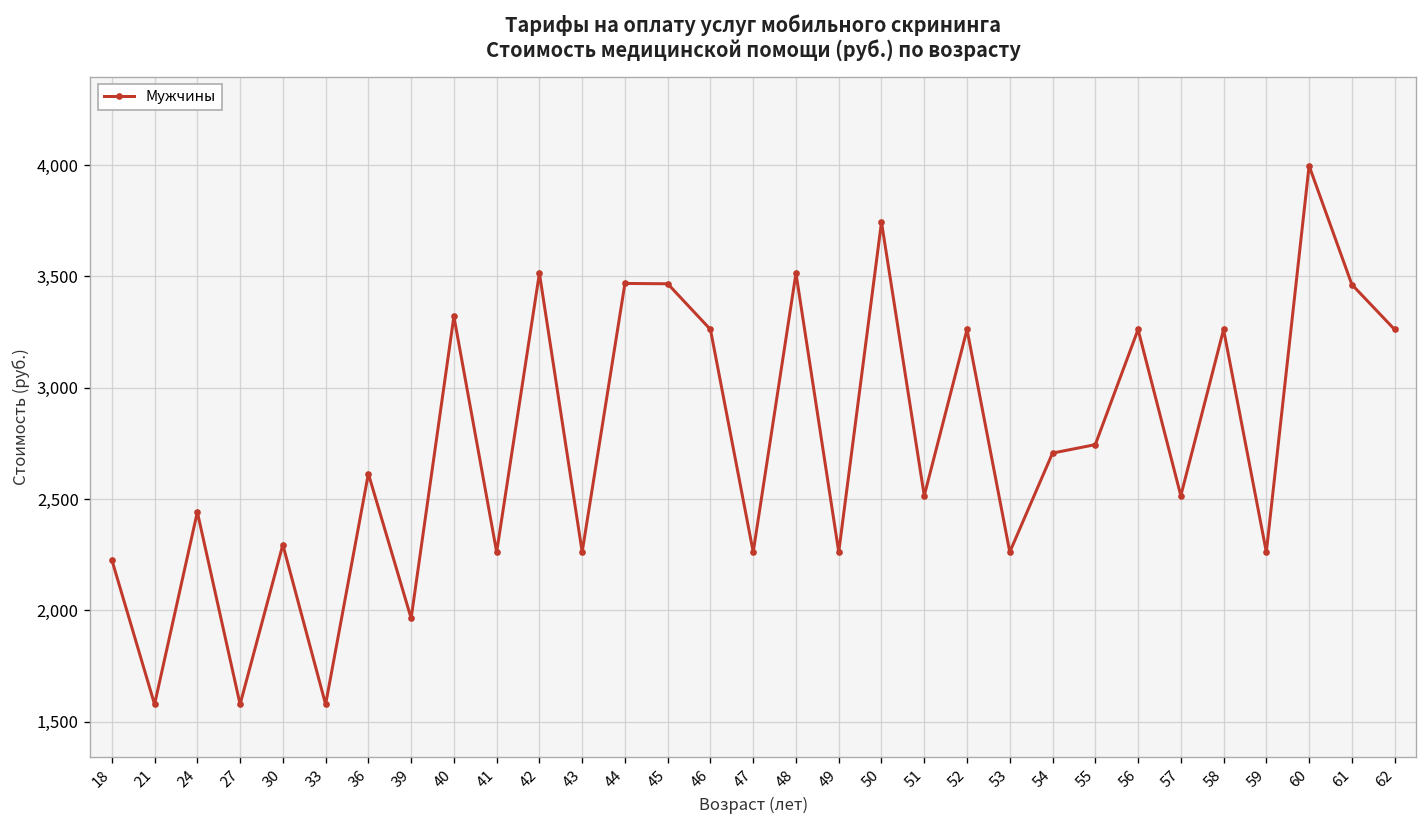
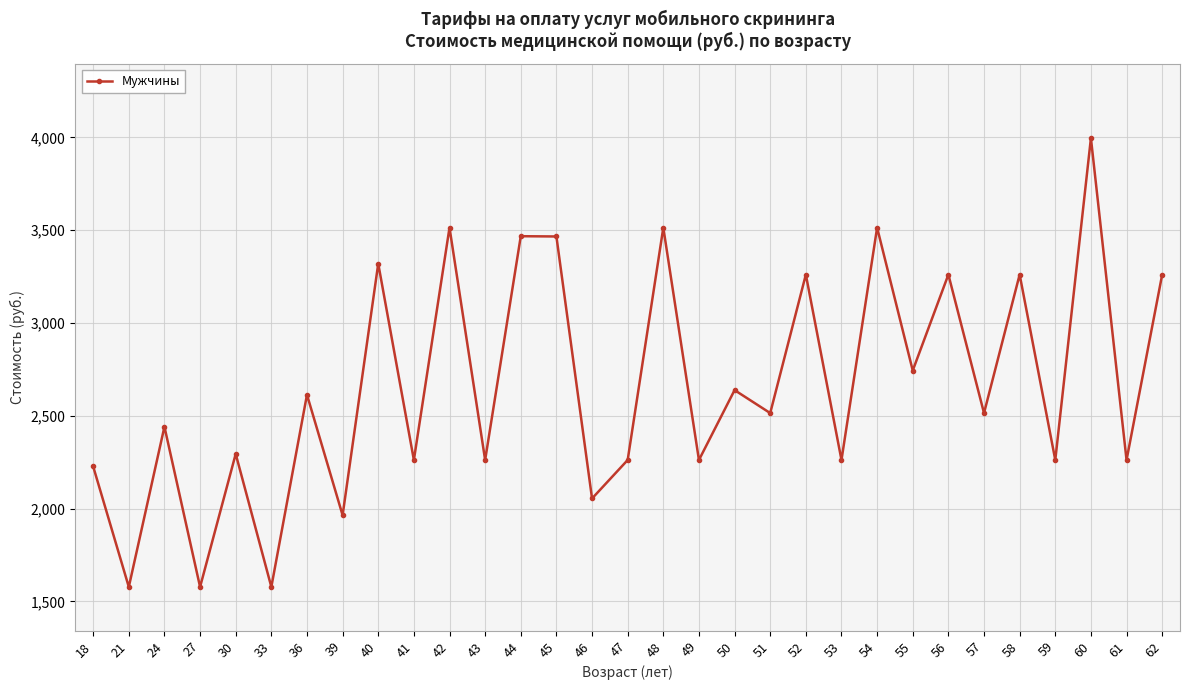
  {
    "18": "2,230",
    "21": "1,580",
    "24": "2,440",
    "27": "1,580",
    "30": "2,290",
    "33": "1,580",
    "36": "2,610",
    "39": "1,960",
    "40": "3,320",
    "41": "2,260",
    "42": "3,510",
    "43": "2,260",
    "44": "3,470",
    "45": "3,470",
-   "46": "3,260",
+   "46": "2,050",
    "47": "2,260",
    "48": "3,510",
    "49": "2,260",
-   "50": "3,740",
+   "50": "2,640",
    "51": "2,510",
    "52": "3,260",
    "53": "2,260",
-   "54": "2,710",
+   "54": "3,510",
    "55": "2,740",
    "56": "3,260",
    "57": "2,510",
    "58": "3,260",
    "59": "2,260",
    "60": "4,000",
-   "61": "3,460",
+   "61": "2,260",
    "62": "3,260"
  }
